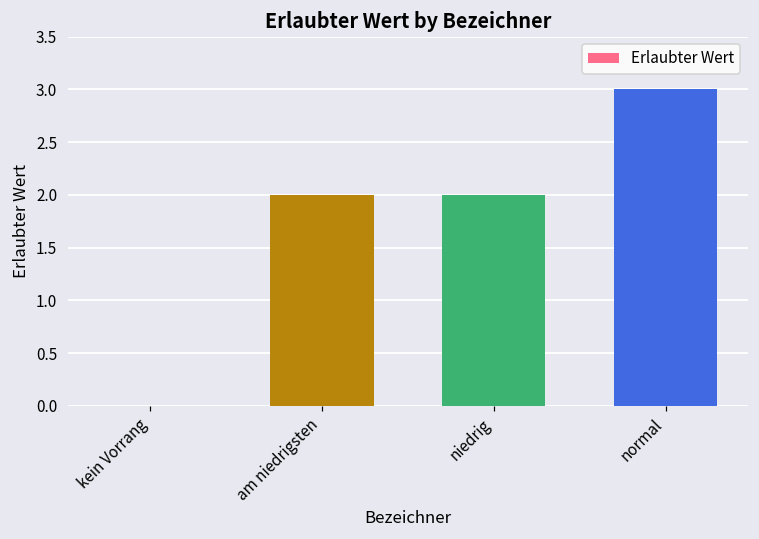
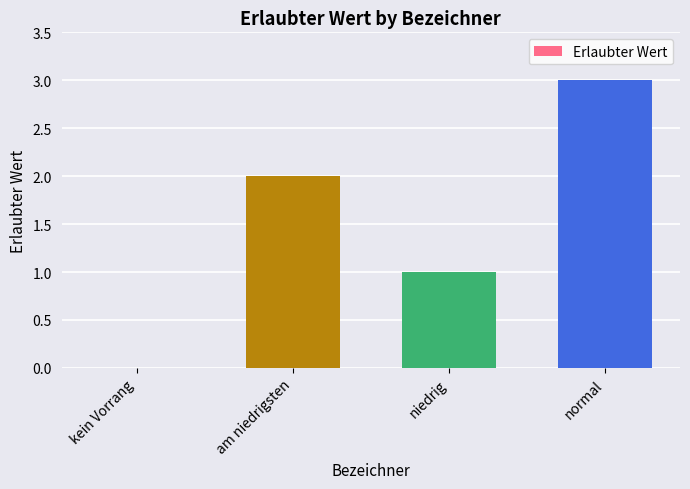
  {
    "kein Vorrang": 0,
    "am niedrigsten": 2,
-   "niedrig": 2,
+   "niedrig": 1,
    "normal": 3
  }
